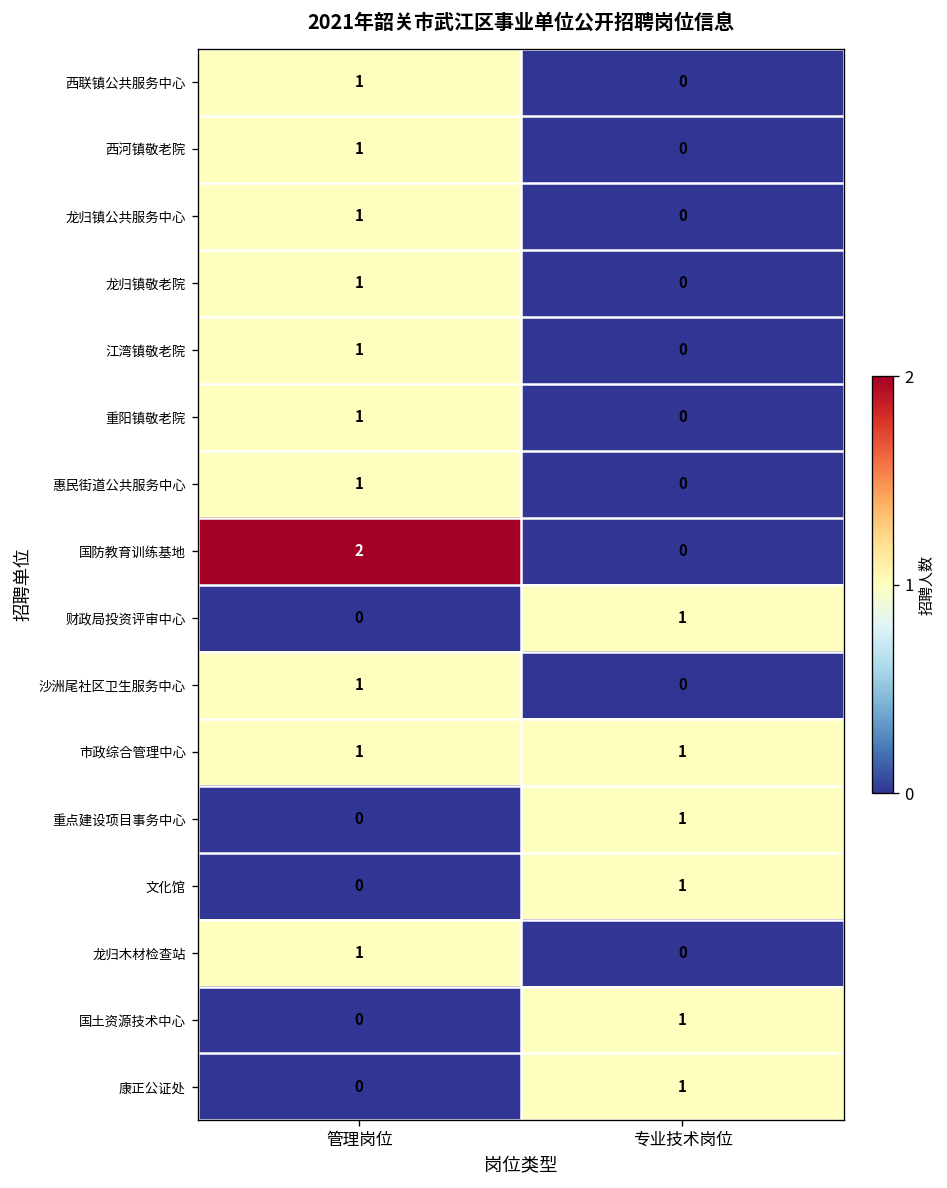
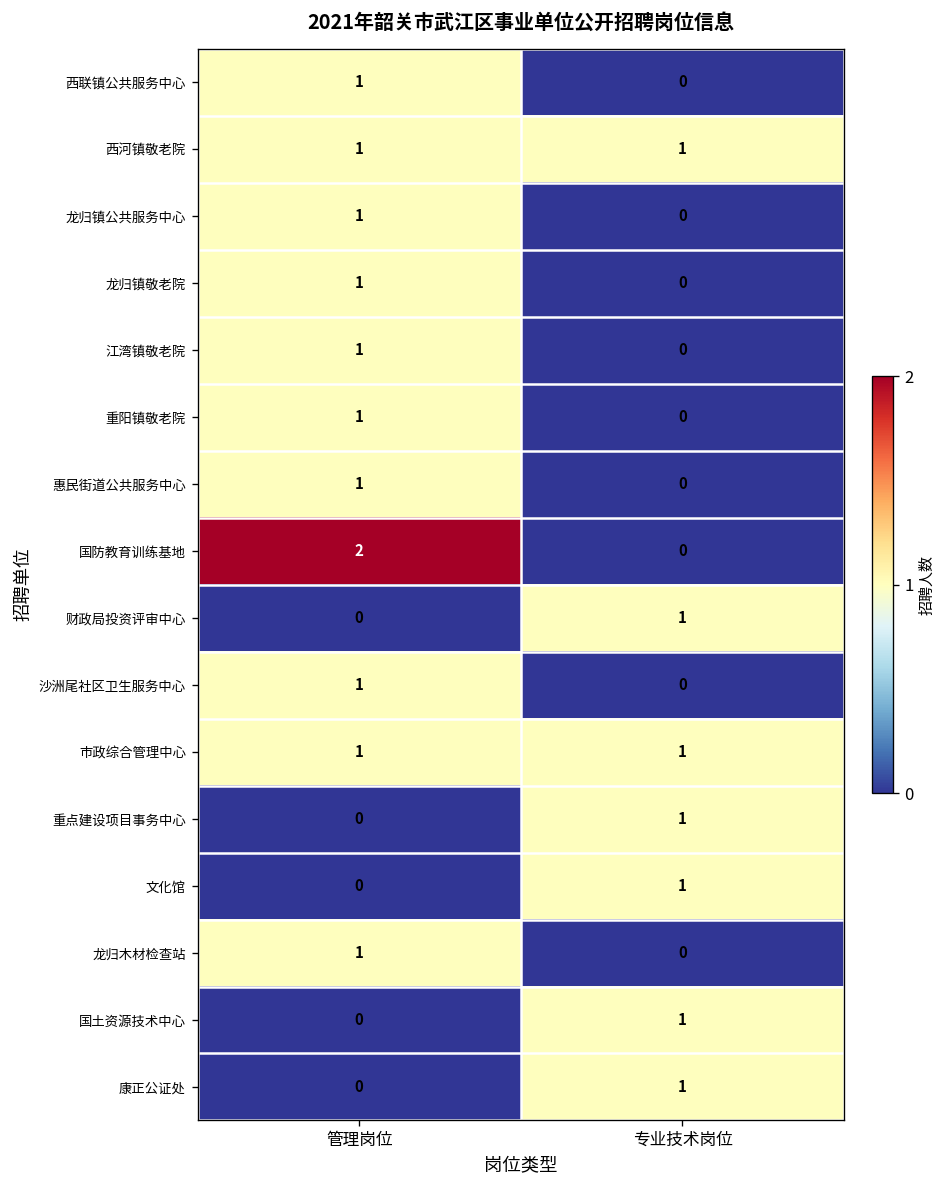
  {
    "西联镇公共服务中心": {
      "管理岗位": 1,
      "专业技术岗位": 0
    },
    "西河镇敬老院": {
      "管理岗位": 1,
-     "专业技术岗位": 0
+     "专业技术岗位": 1
    },
    "龙归镇公共服务中心": {
      "管理岗位": 1,
      "专业技术岗位": 0
    },
    "龙归镇敬老院": {
      "管理岗位": 1,
      "专业技术岗位": 0
    },
    "江湾镇敬老院": {
      "管理岗位": 1,
      "专业技术岗位": 0
    },
    "重阳镇敬老院": {
      "管理岗位": 1,
      "专业技术岗位": 0
    },
    "惠民街道公共服务中心": {
      "管理岗位": 1,
      "专业技术岗位": 0
    },
    "国防教育训练基地": {
      "管理岗位": 2,
      "专业技术岗位": 0
    },
    "财政局投资评审中心": {
      "管理岗位": 0,
      "专业技术岗位": 1
    },
    "沙洲尾社区卫生服务中心": {
      "管理岗位": 1,
      "专业技术岗位": 0
    },
    "市政综合管理中心": {
      "管理岗位": 1,
      "专业技术岗位": 1
    },
    "重点建设项目事务中心": {
      "管理岗位": 0,
      "专业技术岗位": 1
    },
    "文化馆": {
      "管理岗位": 0,
      "专业技术岗位": 1
    },
    "龙归木材检查站": {
      "管理岗位": 1,
      "专业技术岗位": 0
    },
    "国土资源技术中心": {
      "管理岗位": 0,
      "专业技术岗位": 1
    },
    "康正公证处": {
      "管理岗位": 0,
      "专业技术岗位": 1
    }
  }
